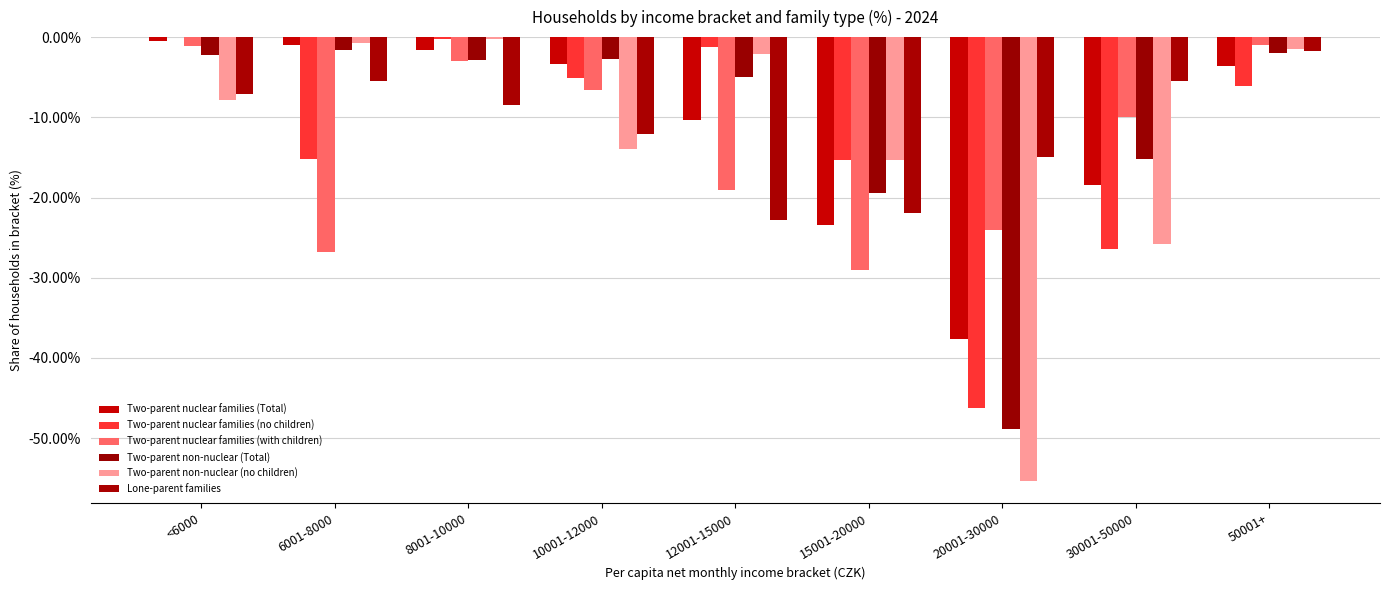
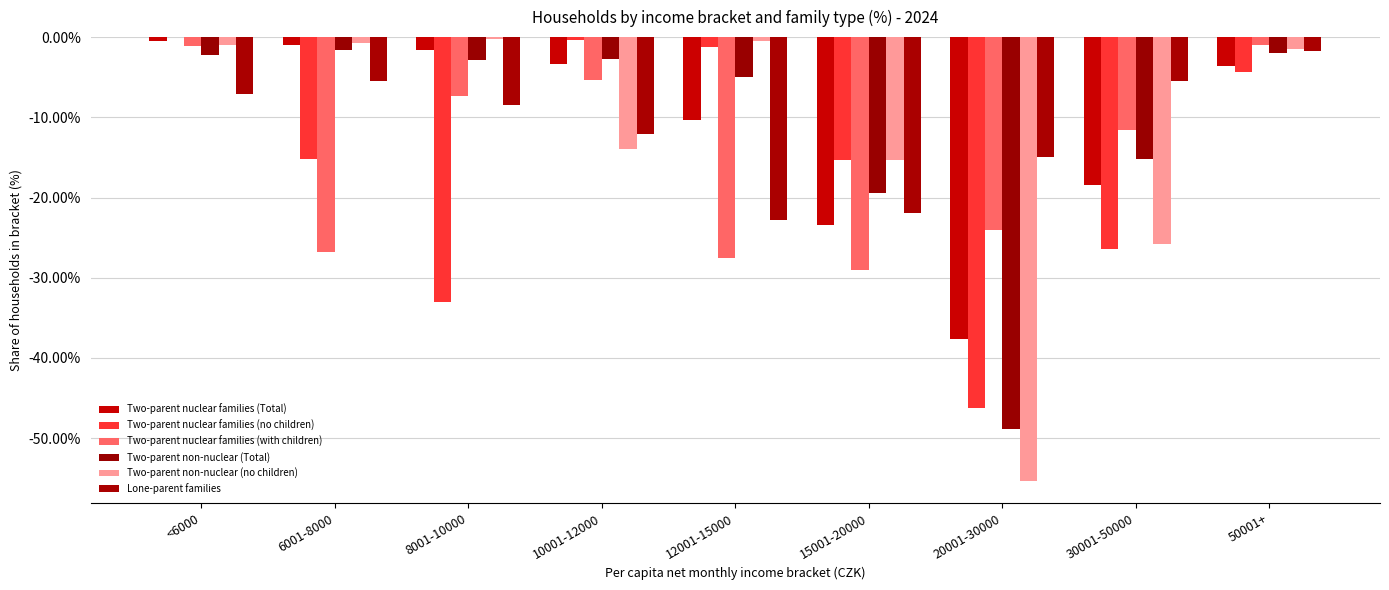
  {
    "Two-parent nuclear families (no children)": {
      "<6000": "0%",
      "6001-8000": "-15%",
-     "8001-10000": "0%",
-     "10001-12000": "-5%",
+     "8001-10000": "-33%",
+     "10001-12000": "0%",
      "12001-15000": "-1%",
      "15001-20000": "-15%",
      "20001-30000": "-46%",
      "30001-50000": "-26%",
-     "50001+": "-6%"
+     "50001+": "-4%"
    },
    "Two-parent nuclear families (with children)": {
      "<6000": "-1%",
      "6001-8000": "-27%",
-     "8001-10000": "-3%",
-     "10001-12000": "-7%",
-     "12001-15000": "-19%",
+     "8001-10000": "-7%",
+     "10001-12000": "-5%",
+     "12001-15000": "-28%",
      "15001-20000": "-29%",
      "20001-30000": "-24%",
-     "30001-50000": "-10%",
+     "30001-50000": "-12%",
      "50001+": "-1%"
    },
    "Two-parent non-nuclear (no children)": {
-     "<6000": "-8%",
+     "<6000": "-1%",
      "6001-8000": "-1%",
      "10001-12000": "-14%",
-     "12001-15000": "-2%",
+     "12001-15000": "-1%",
      "15001-20000": "-15%",
      "20001-30000": "-55%",
      "30001-50000": "-26%",
      "50001+": "-1%"
    }
  }
